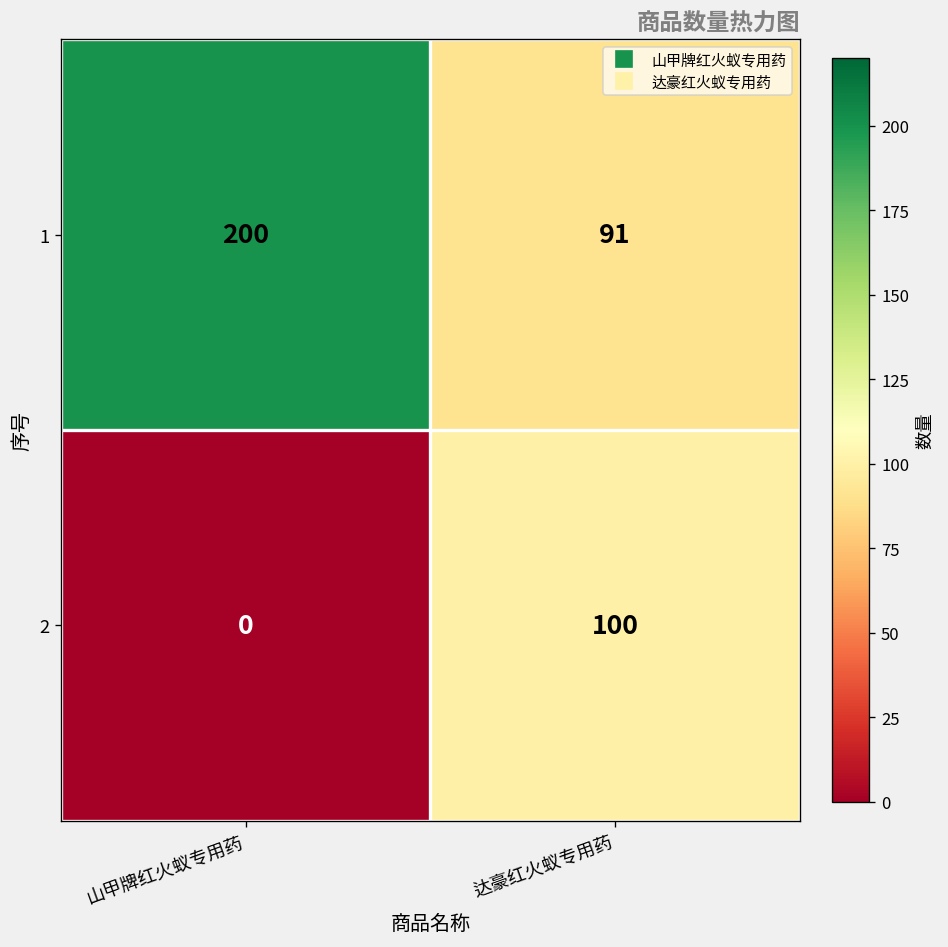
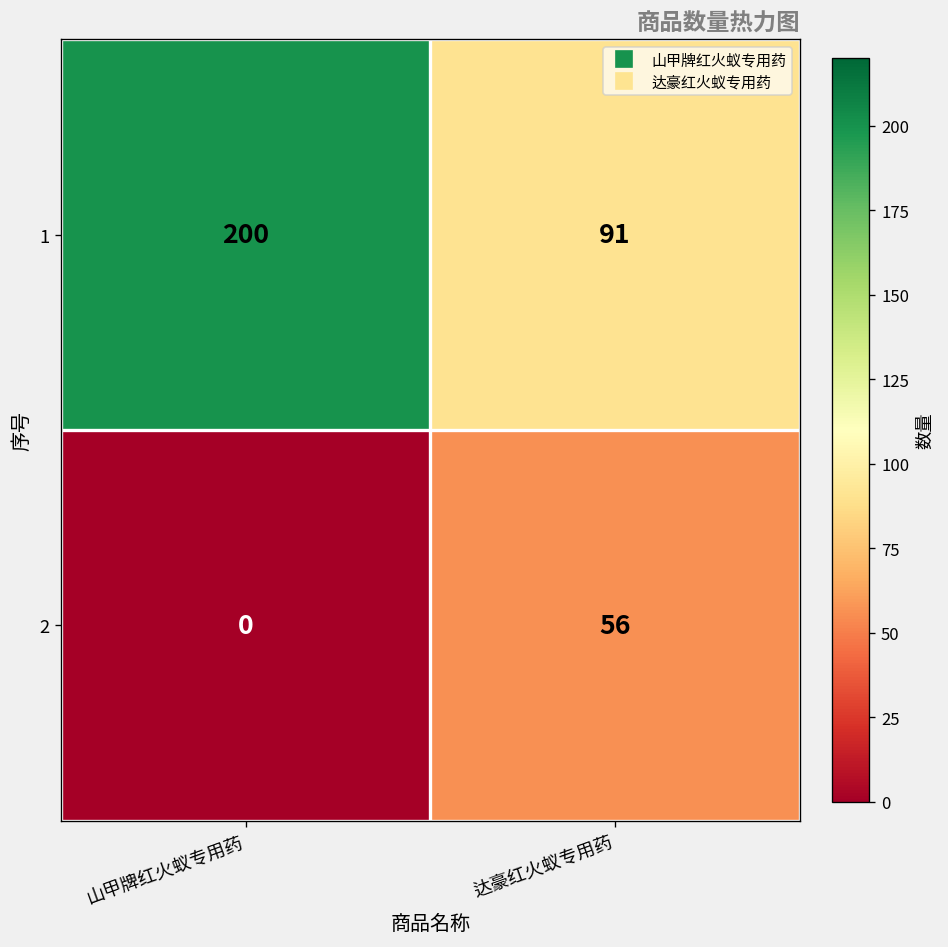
  {
    "1": {
      "山甲牌红火蚁专用药": 200,
      "达豪红火蚁专用药": 91
    },
    "2": {
      "山甲牌红火蚁专用药": 0,
-     "达豪红火蚁专用药": 100
+     "达豪红火蚁专用药": 56
    }
  }
